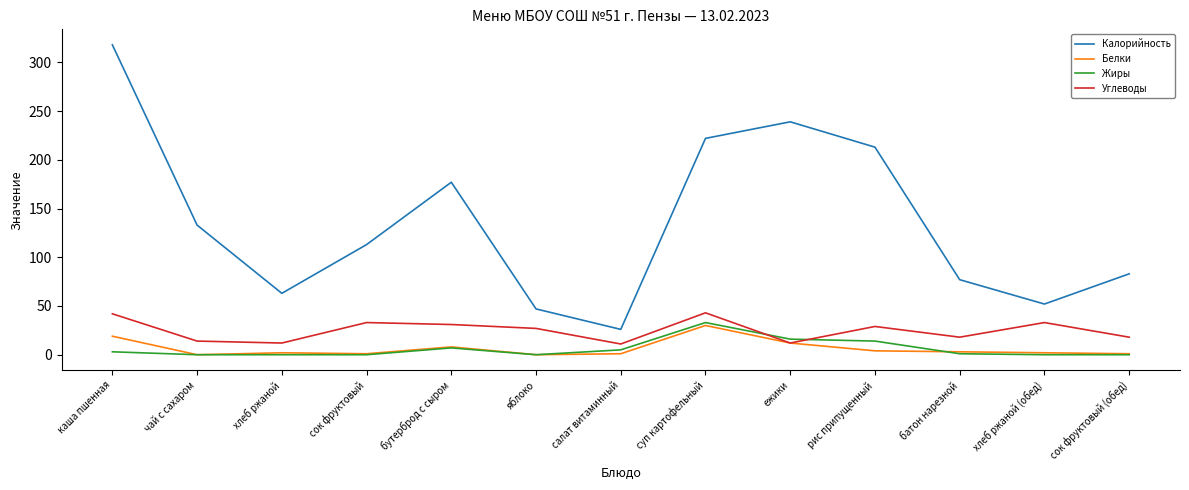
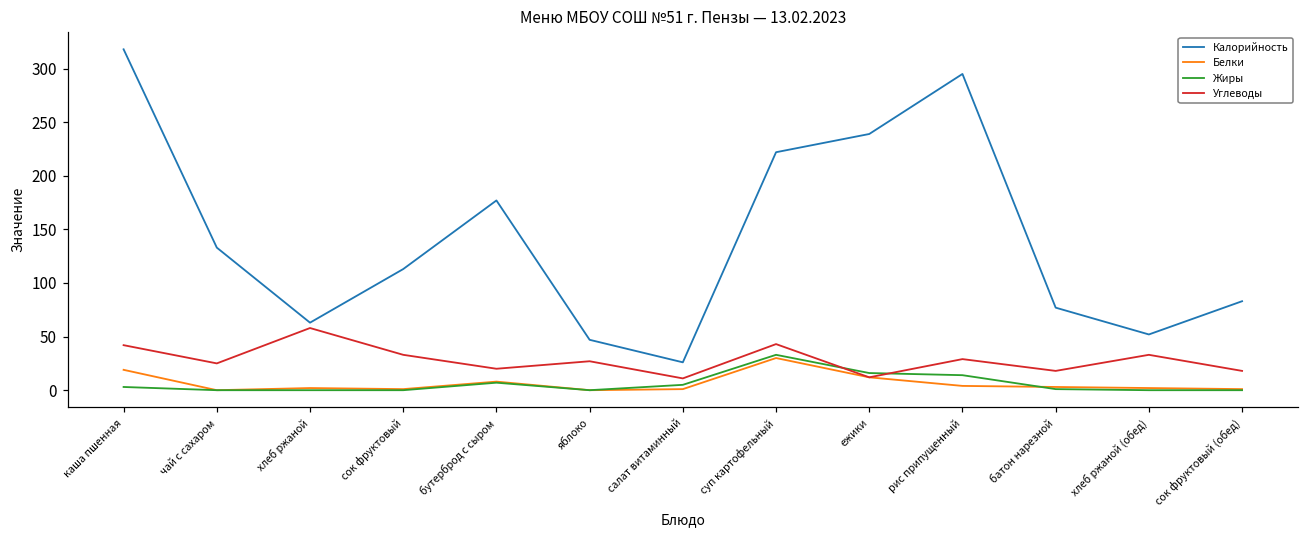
  {
    "Калорийность": {
      "каша пшенная": 320,
      "чай с сахаром": 130,
      "хлеб ржаной": 60,
      "сок фруктовый": 110,
      "бутерброд с сыром": 180,
      "яблоко": 50,
      "салат витаминный": 30,
      "суп картофельный": 220,
      "ежики": 240,
-     "рис припущенный": 210,
+     "рис припущенный": 300,
      "батон нарезной": 80,
      "хлеб ржаной (обед)": 50,
      "сок фруктовый (обед)": 80
    },
    "Белки": {
      "каша пшенная": 20,
      "салат витаминный": 0,
      "суп картофельный": 30,
      "рис припущенный": 0
    },
    "Жиры": {
      "каша пшенная": 0,
      "салат витаминный": 10,
      "суп картофельный": 30,
      "ежики": 20,
      "рис припущенный": 10
    },
    "Углеводы": {
      "каша пшенная": 40,
-     "чай с сахаром": 10,
-     "хлеб ржаной": 10,
+     "чай с сахаром": 30,
+     "хлеб ржаной": 60,
      "сок фруктовый": 30,
-     "бутерброд с сыром": 30,
+     "бутерброд с сыром": 20,
      "яблоко": 30,
      "салат витаминный": 10,
      "суп картофельный": 40,
      "рис припущенный": 30,
      "батон нарезной": 20,
      "хлеб ржаной (обед)": 30,
      "сок фруктовый (обед)": 20
    }
  }
